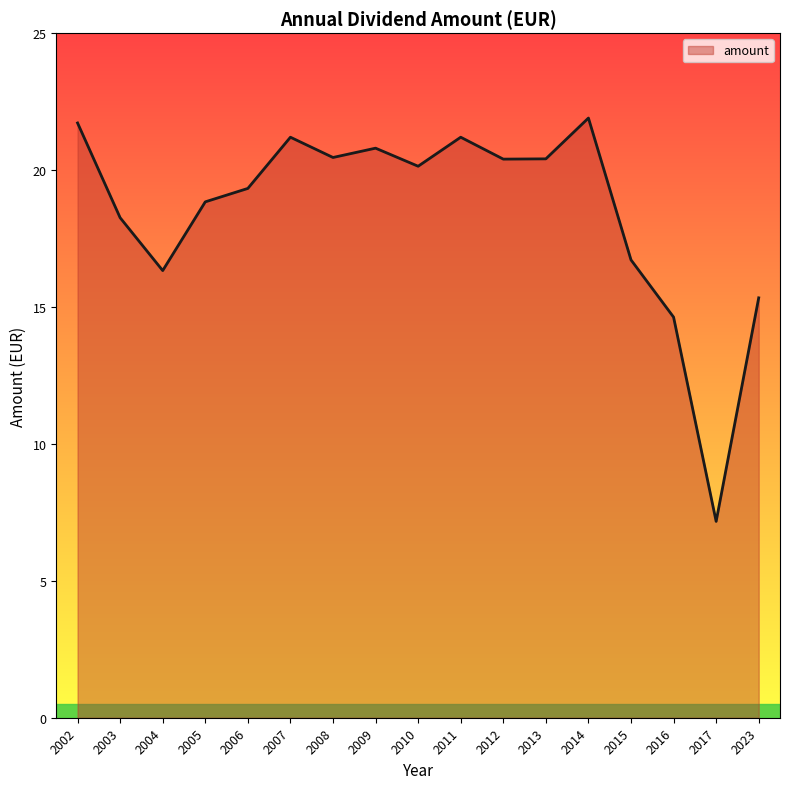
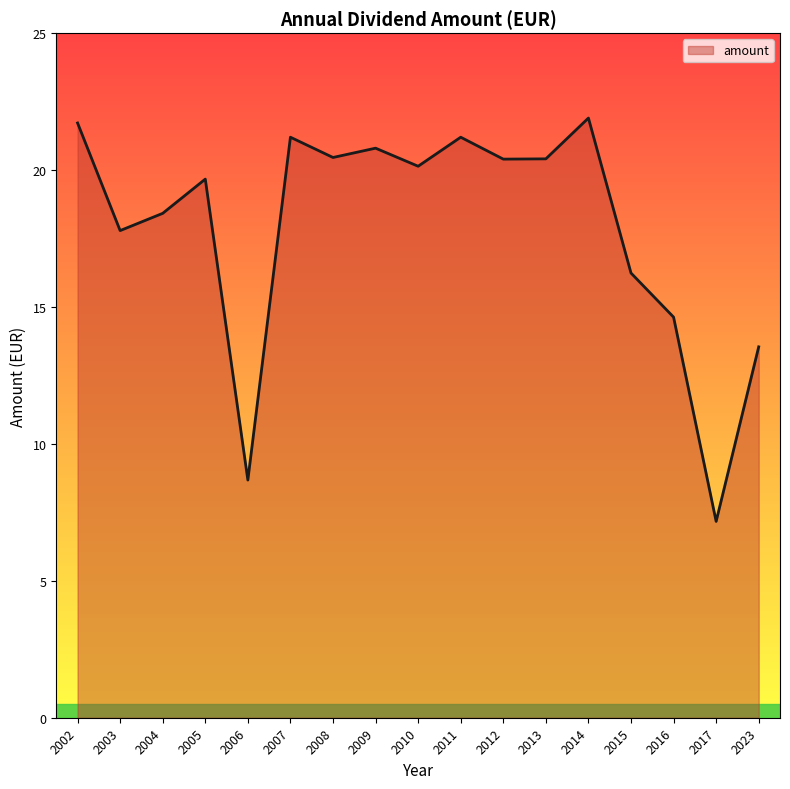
  {
    "2002": 21.7,
-   "2003": 18.3,
-   "2004": 16.3,
-   "2005": 18.8,
-   "2006": 19.3,
+   "2003": 17.8,
+   "2004": 18.4,
+   "2005": 19.7,
+   "2006": 8.7,
    "2007": 21.2,
    "2008": 20.5,
    "2009": 20.8,
    "2010": 20.1,
    "2011": 21.2,
    "2012": 20.4,
    "2013": 20.4,
    "2014": 21.9,
-   "2015": 16.7,
+   "2015": 16.2,
    "2016": 14.6,
    "2017": 7.2,
-   "2023": 15.3
+   "2023": 13.5
  }
